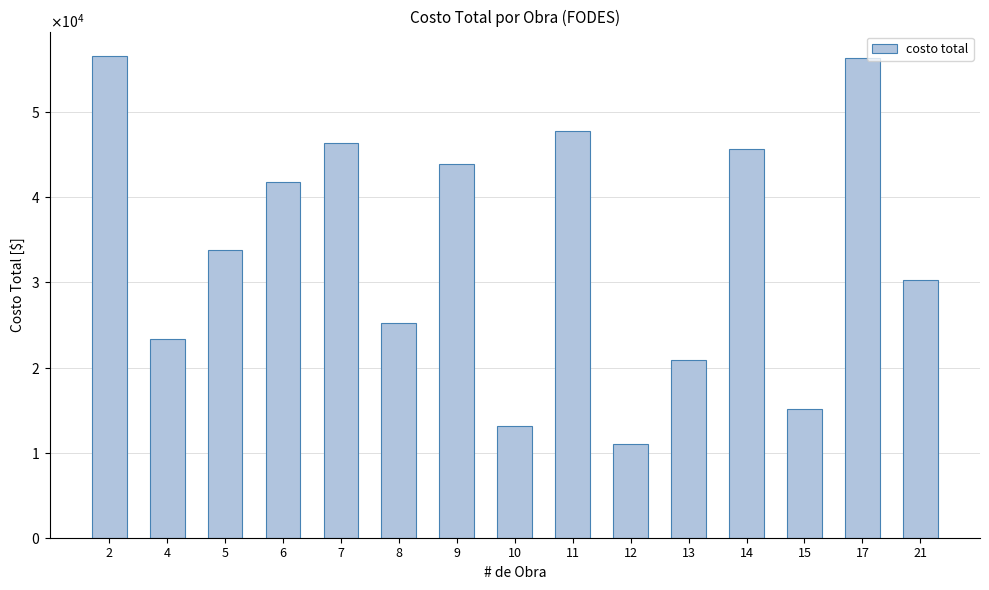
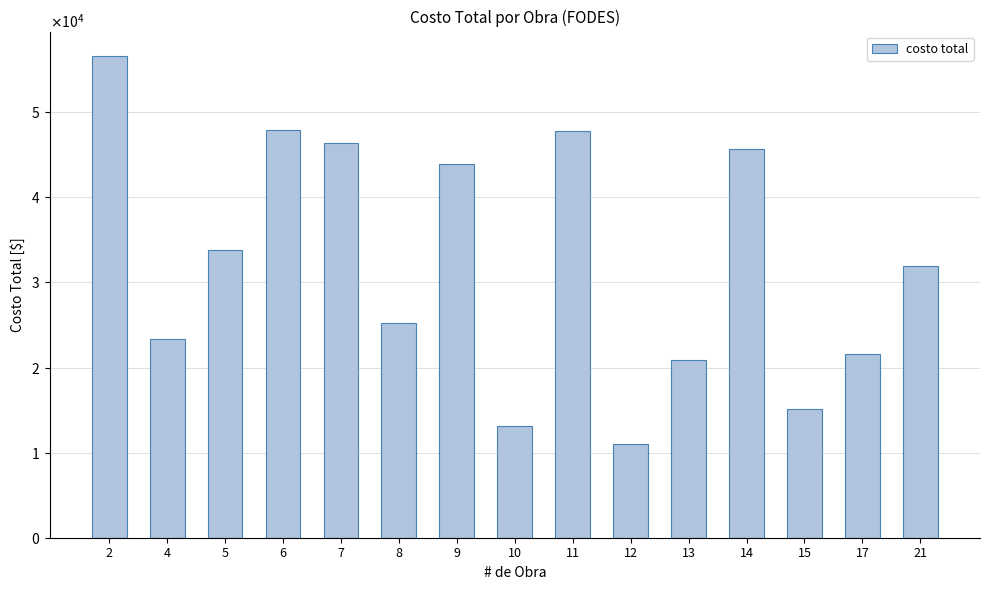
  {
    "2": 57000,
    "4": 23000,
    "5": 34000,
-   "6": 42000,
+   "6": 48000,
    "7": 46000,
    "8": 25000,
    "9": 44000,
    "10": 13000,
    "11": 48000,
    "12": 11000,
    "13": 21000,
    "14": 46000,
    "15": 15000,
-   "17": 56000,
-   "21": 30000
+   "17": 22000,
+   "21": 32000
  }
